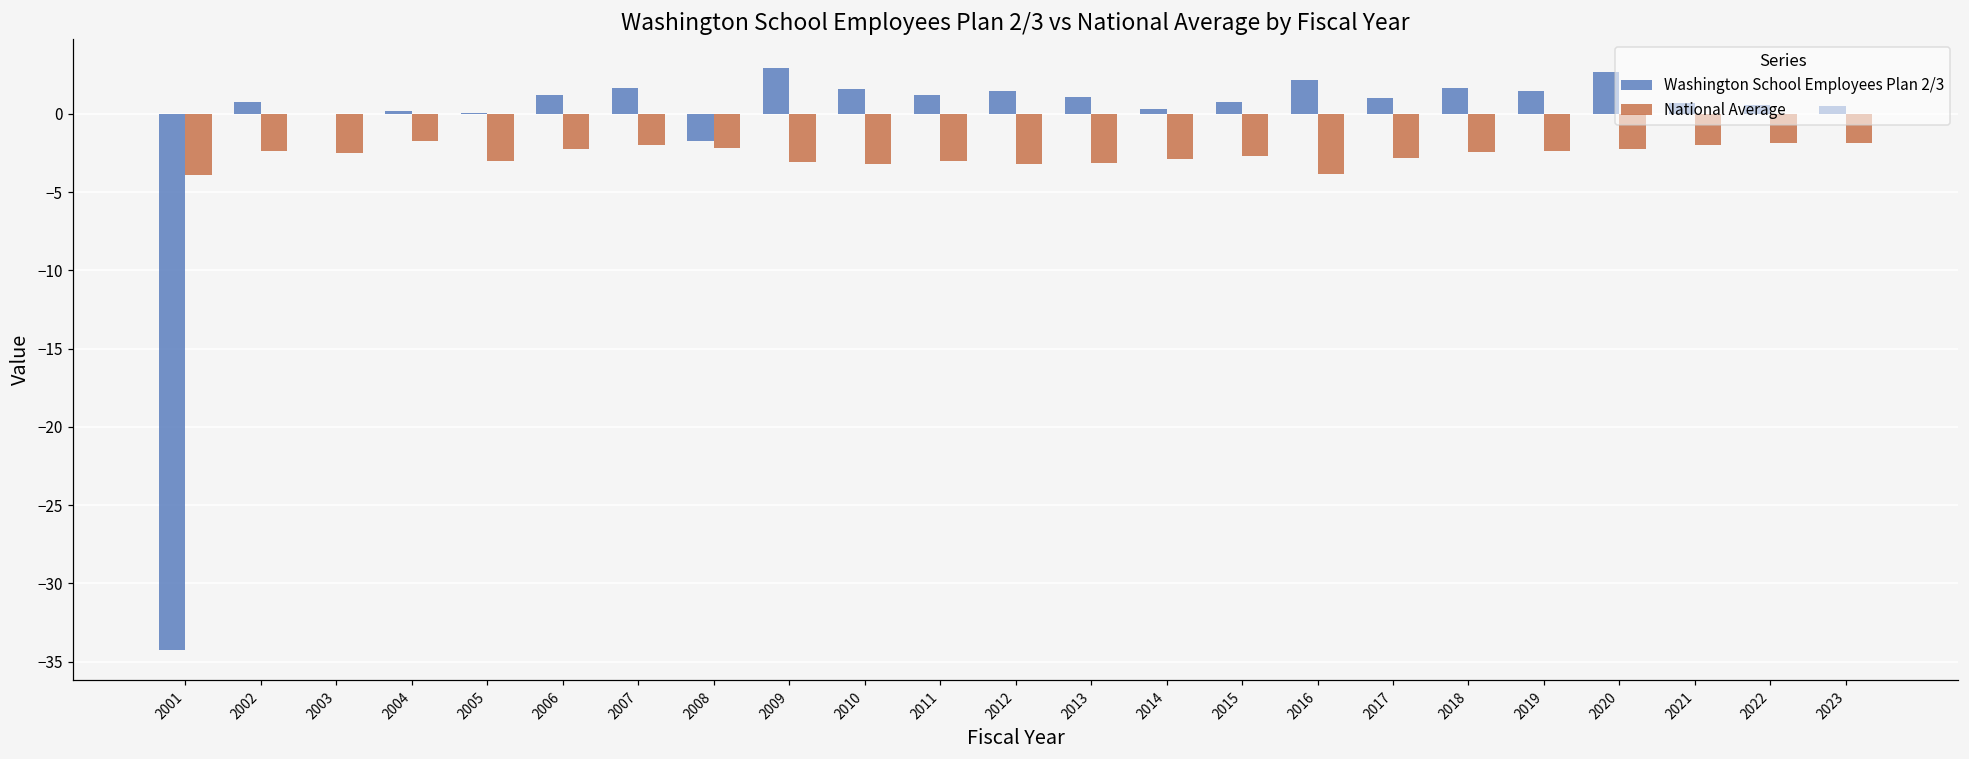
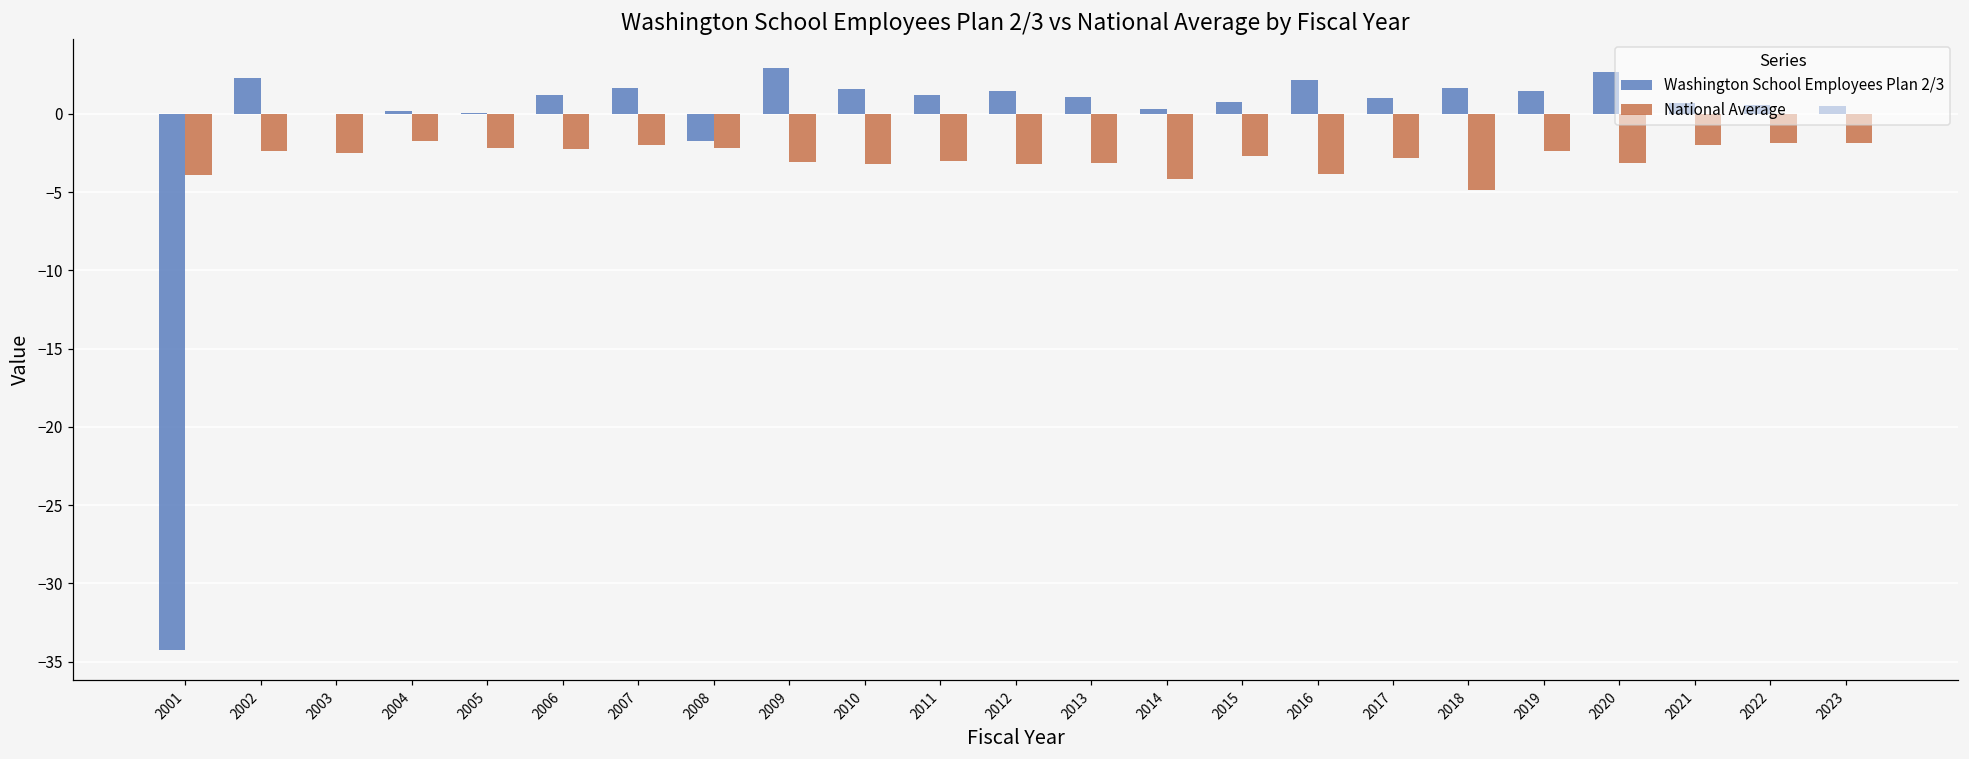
  {
    "Washington School Employees Plan 2/3": {
      "2001": -34.3,
-     "2002": 0.8,
+     "2002": 2.3,
      "2006": 1.2,
      "2007": 1.7,
      "2008": -1.7,
      "2009": 2.9,
      "2010": 1.6,
      "2011": 1.2,
      "2012": 1.4,
      "2013": 1.1,
      "2014": 0.3,
      "2015": 0.8,
      "2016": 2.2,
      "2017": 1.0,
      "2018": 1.6,
      "2019": 1.5,
      "2020": 2.7
    },
    "National Average": {
      "2001": -3.9,
      "2002": -2.4,
      "2003": -2.5,
      "2004": -1.8,
-     "2005": -3.0,
+     "2005": -2.2,
      "2006": -2.2,
      "2007": -2.0,
      "2008": -2.1,
      "2009": -3.1,
      "2010": -3.2,
      "2011": -3.0,
      "2012": -3.2,
      "2013": -3.1,
-     "2014": -2.9,
+     "2014": -4.1,
      "2015": -2.7,
      "2016": -3.8,
      "2017": -2.8,
-     "2018": -2.4,
+     "2018": -4.8,
      "2019": -2.4,
-     "2020": -2.3,
+     "2020": -3.1,
      "2021": -2.0,
      "2022": -1.9,
      "2023": -1.9
    }
  }
